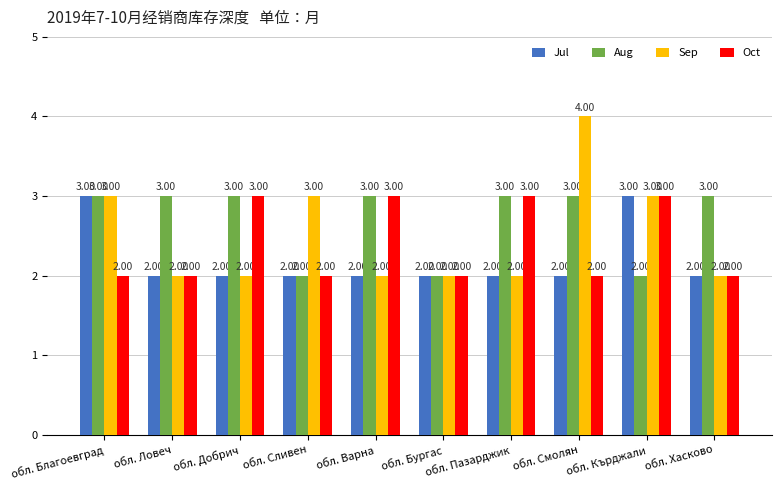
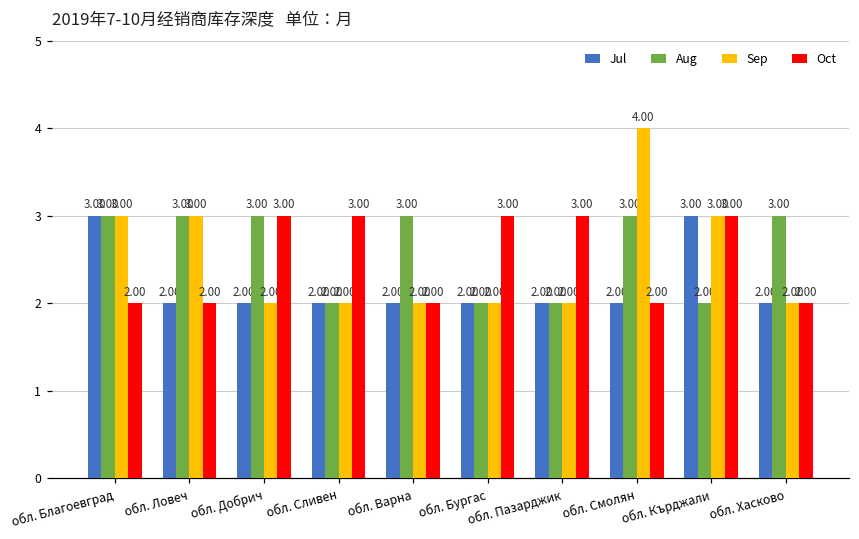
  {
    "Jul": {
      "обл. Ловеч": 2.00,
      "обл. Добрич": 2.00,
      "обл. Варна": 2.00,
      "обл. Пазарджик": 2.00,
      "обл. Смолян": 2.00,
      "обл. Кърджали": 3.00,
      "обл. Хасково": 2.00
    },
    "Aug": {
      "обл. Ловеч": 3.00,
      "обл. Добрич": 3.00,
      "обл. Варна": 3.00,
-     "обл. Пазарджик": 3.00,
+     "обл. Пазарджик": 2.00,
      "обл. Смолян": 3.00,
      "обл. Кърджали": 2.00,
      "обл. Хасково": 3.00
    },
    "Sep": {
-     "обл. Ловеч": 2.00,
+     "обл. Ловеч": 3.00,
      "обл. Добрич": 2.00,
-     "обл. Сливен": 3.00,
+     "обл. Сливен": 2.00,
      "обл. Варна": 2.00,
      "обл. Пазарджик": 2.00,
      "обл. Смолян": 4.00
    },
    "Oct": {
      "обл. Благоевград": 2.00,
      "обл. Добрич": 3.00,
-     "обл. Сливен": 2.00,
-     "обл. Варна": 3.00,
-     "обл. Бургас": 2.00,
+     "обл. Сливен": 3.00,
+     "обл. Варна": 2.00,
+     "обл. Бургас": 3.00,
      "обл. Пазарджик": 3.00,
      "обл. Смолян": 2.00
    }
  }
